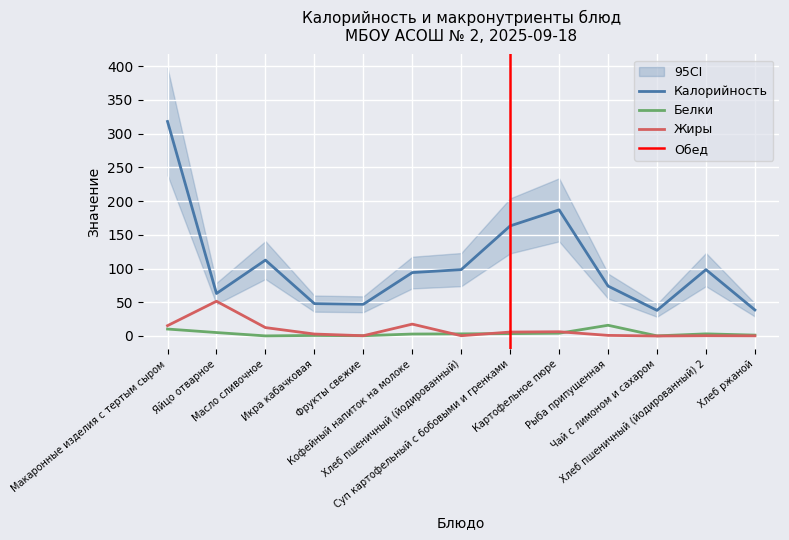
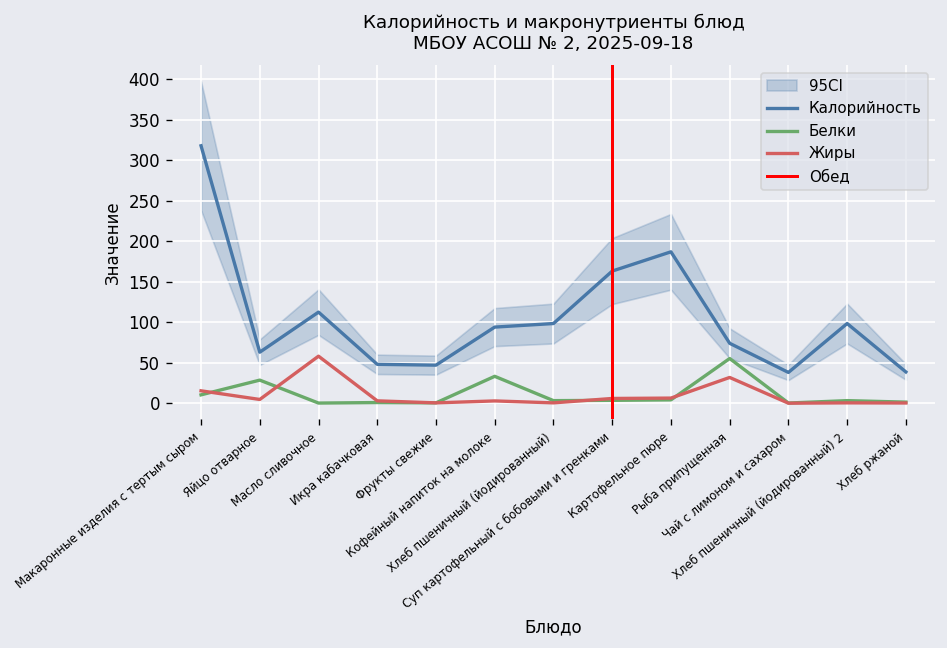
  {
    "Белки": {
      "Макаронные изделия с тертым сыром": 10,
-     "Яйцо отварное": 10,
+     "Яйцо отварное": 30,
      "Масло сливочное": 0,
-     "Кофейный напиток на молоке": 0,
-     "Рыба припущенная": 20
+     "Кофейный напиток на молоке": 30,
+     "Рыба припущенная": 60
    },
    "Жиры": {
      "Макаронные изделия с тертым сыром": 20,
-     "Яйцо отварное": 50,
-     "Масло сливочное": 10,
-     "Кофейный напиток на молоке": 20,
-     "Рыба припущенная": 0
+     "Яйцо отварное": 0,
+     "Масло сливочное": 60,
+     "Кофейный напиток на молоке": 0,
+     "Рыба припущенная": 30
    }
  }
